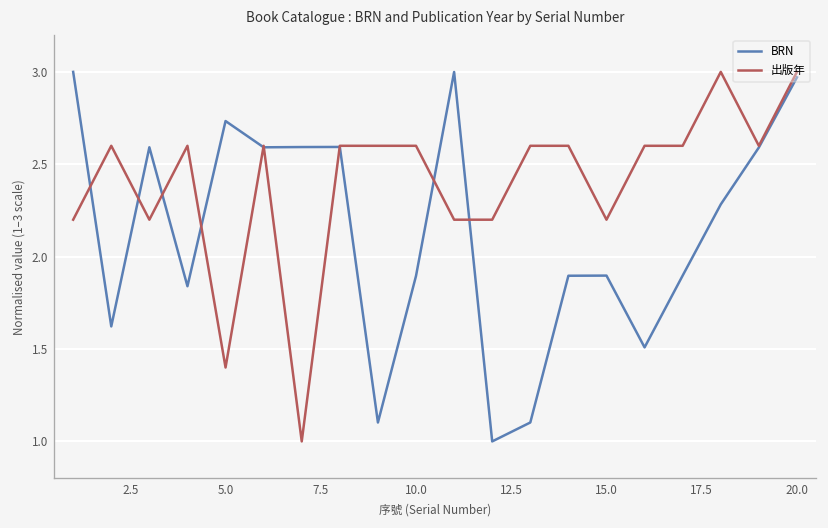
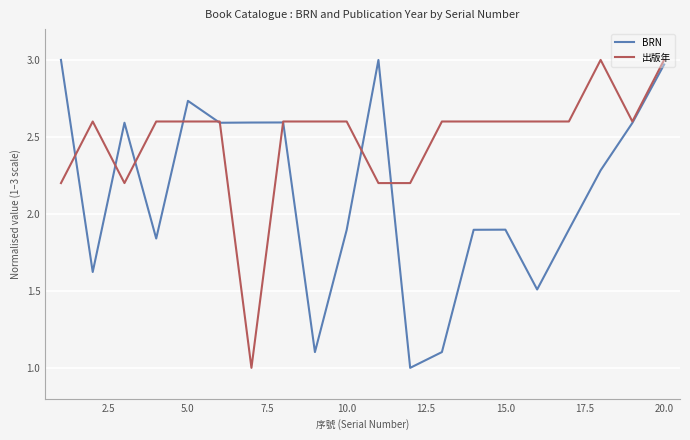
  {
    "BRN": {
      "5.0": 2.73,
      "10.0": 1.90,
      "15.0": 1.90
    },
    "出版年": {
-     "5.0": 1.40,
+     "5.0": 2.60,
      "10.0": 2.60,
-     "15.0": 2.20
+     "15.0": 2.60
    }
  }
